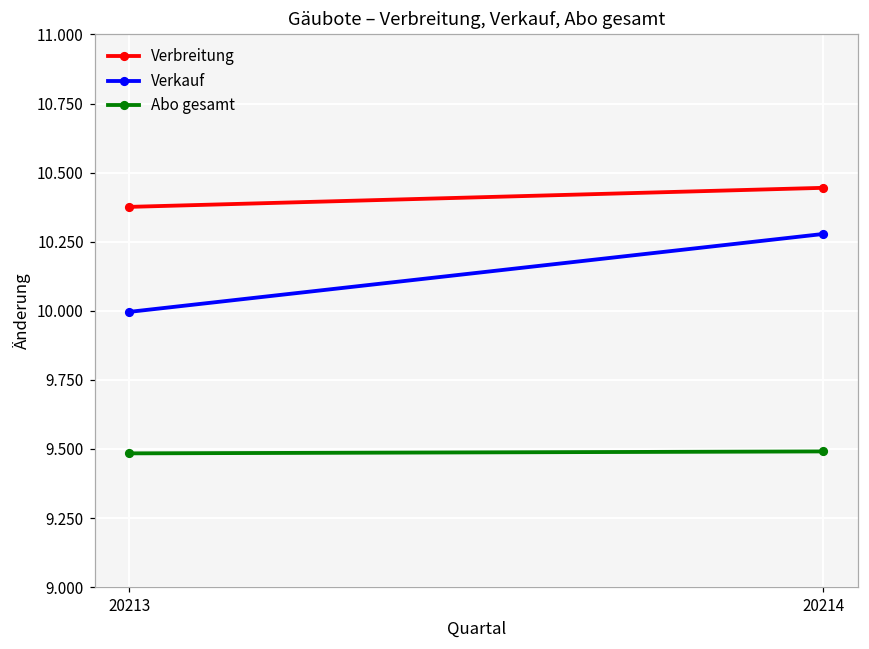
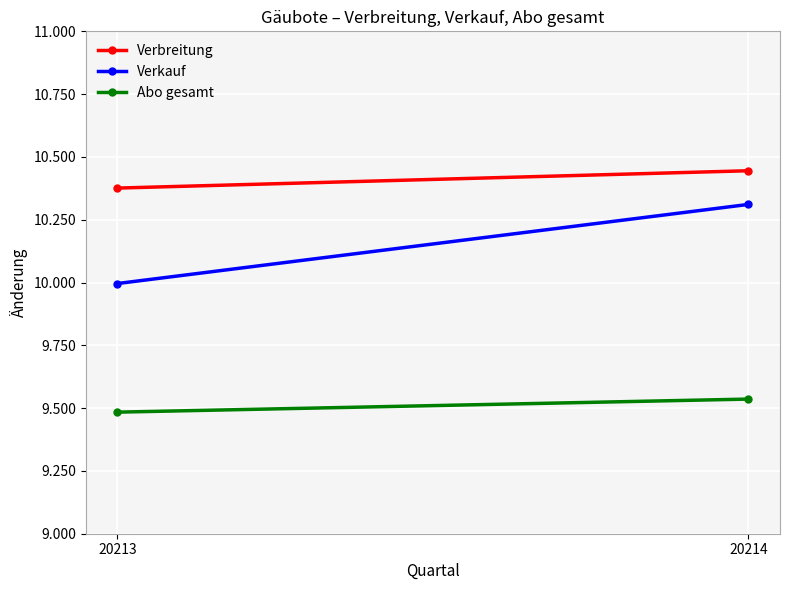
  {
    "Verbreitung": {
      "20213": 10.38,
      "20214": 10.45
    },
    "Verkauf": {
      "20213": 10.00,
-     "20214": 10.28
+     "20214": 10.31
    },
    "Abo gesamt": {
      "20213": 9.48,
-     "20214": 9.49
+     "20214": 9.54
    }
  }
